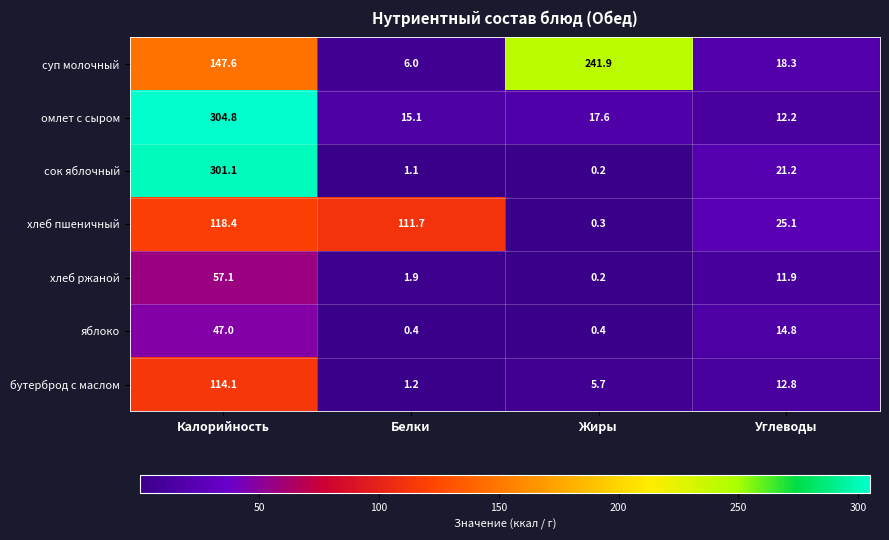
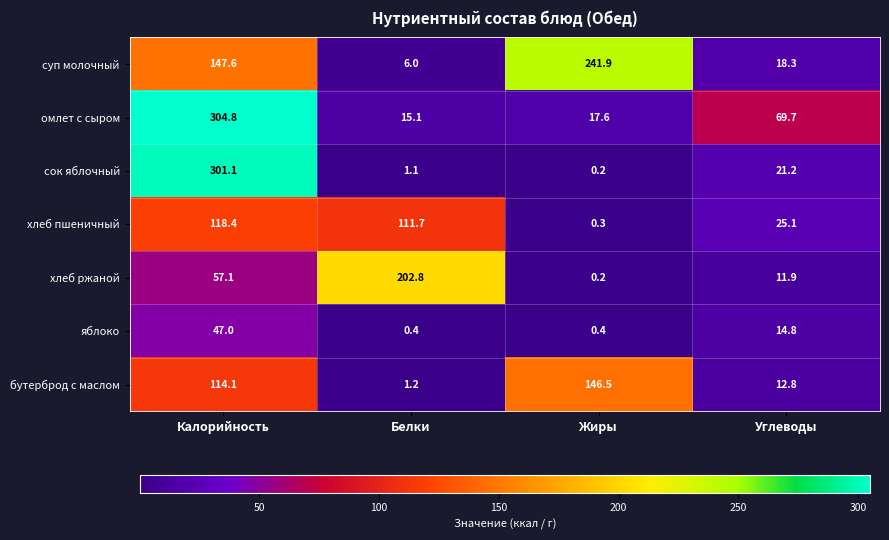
  {
    "суп молочный": {
      "Калорийность": 147.6,
      "Белки": 6.0,
      "Жиры": 241.9,
      "Углеводы": 18.3
    },
    "омлет с сыром": {
      "Калорийность": 304.8,
      "Белки": 15.1,
      "Жиры": 17.6,
-     "Углеводы": 12.2
+     "Углеводы": 69.7
    },
    "сок яблочный": {
      "Калорийность": 301.1,
      "Белки": 1.1,
      "Жиры": 0.2,
      "Углеводы": 21.2
    },
    "хлеб пшеничный": {
      "Калорийность": 118.4,
      "Белки": 111.7,
      "Жиры": 0.3,
      "Углеводы": 25.1
    },
    "хлеб ржаной": {
      "Калорийность": 57.1,
-     "Белки": 1.9,
+     "Белки": 202.8,
      "Жиры": 0.2,
      "Углеводы": 11.9
    },
    "яблоко": {
      "Калорийность": 47.0,
      "Белки": 0.4,
      "Жиры": 0.4,
      "Углеводы": 14.8
    },
    "бутерброд с маслом": {
      "Калорийность": 114.1,
      "Белки": 1.2,
-     "Жиры": 5.7,
+     "Жиры": 146.5,
      "Углеводы": 12.8
    }
  }
